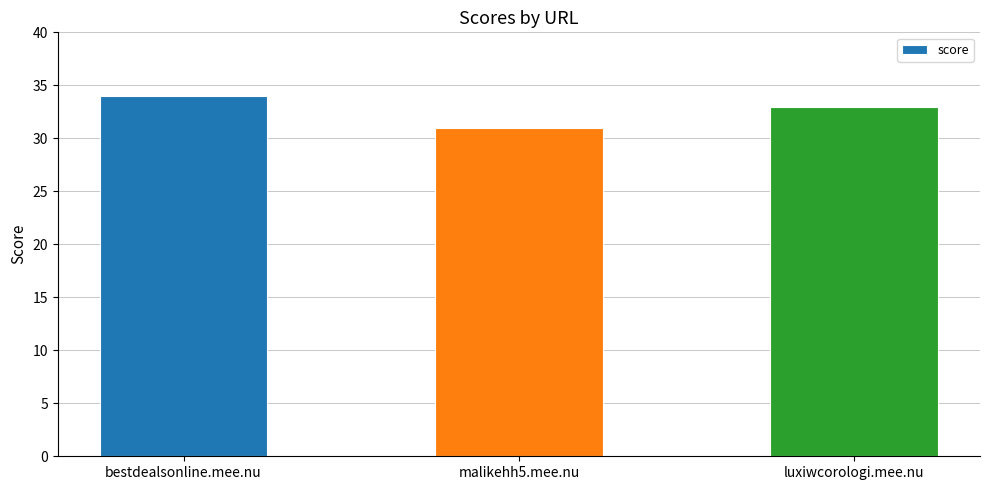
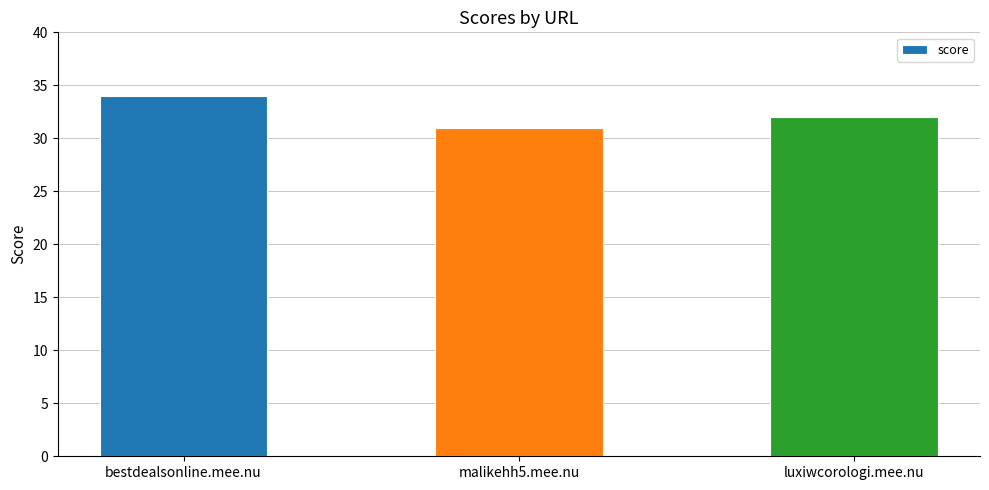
  {
    "bestdealsonline.mee.nu": 34,
    "malikehh5.mee.nu": 31,
-   "luxiwcorologi.mee.nu": 33
+   "luxiwcorologi.mee.nu": 32
  }
